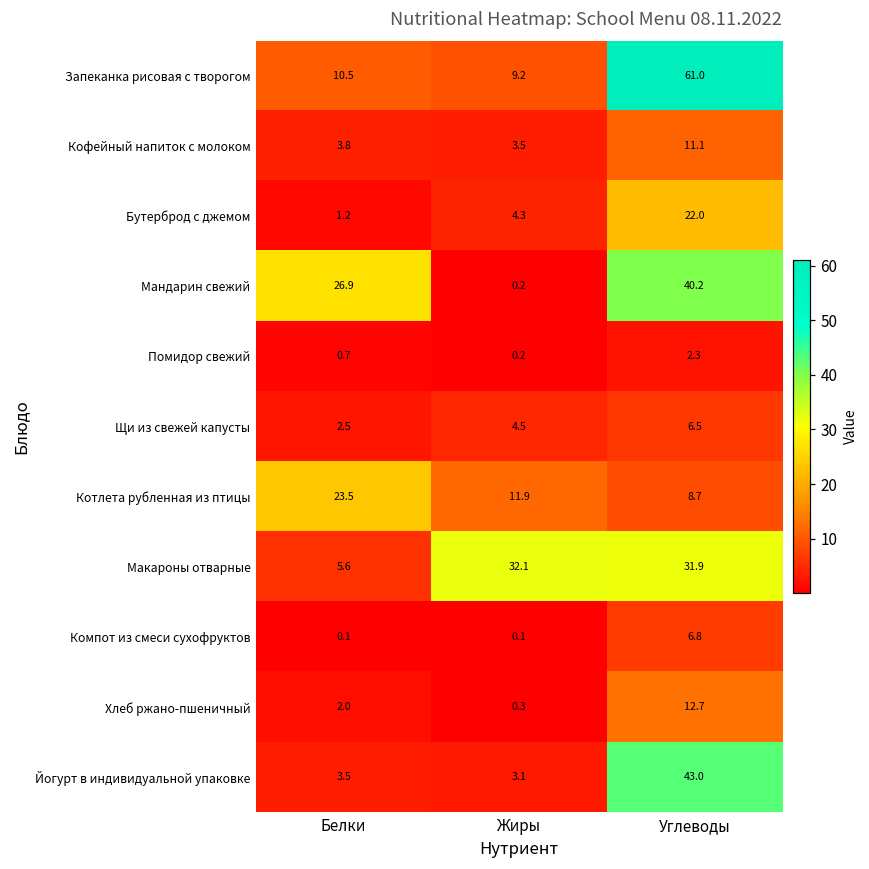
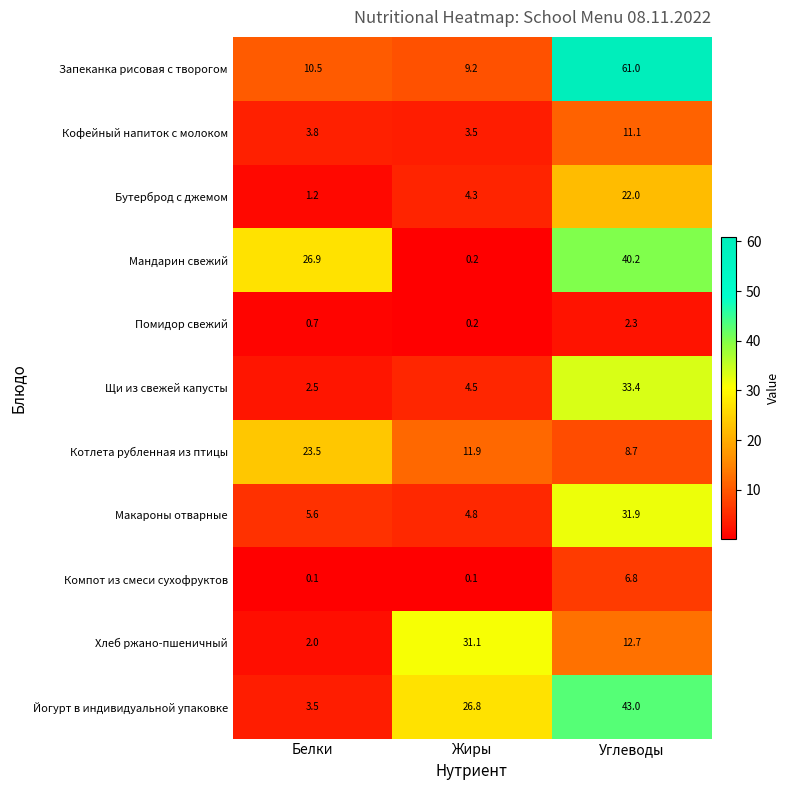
  {
    "Запеканка рисовая с творогом": {
      "Белки": 10.5,
      "Жиры": 9.2,
      "Углеводы": 61.0
    },
    "Кофейный напиток с молоком": {
      "Белки": 3.8,
      "Жиры": 3.5,
      "Углеводы": 11.1
    },
    "Бутерброд с джемом": {
      "Белки": 1.2,
      "Жиры": 4.3,
      "Углеводы": 22.0
    },
    "Мандарин свежий": {
      "Белки": 26.9,
      "Жиры": 0.2,
      "Углеводы": 40.2
    },
    "Помидор свежий": {
      "Белки": 0.7,
      "Жиры": 0.2,
      "Углеводы": 2.3
    },
    "Щи из свежей капусты": {
      "Белки": 2.5,
      "Жиры": 4.5,
-     "Углеводы": 6.5
+     "Углеводы": 33.4
    },
    "Котлета рубленная из птицы": {
      "Белки": 23.5,
      "Жиры": 11.9,
      "Углеводы": 8.7
    },
    "Макароны отварные": {
      "Белки": 5.6,
-     "Жиры": 32.1,
+     "Жиры": 4.8,
      "Углеводы": 31.9
    },
    "Компот из смеси сухофруктов": {
      "Белки": 0.1,
      "Жиры": 0.1,
      "Углеводы": 6.8
    },
    "Хлеб ржано-пшеничный": {
      "Белки": 2.0,
-     "Жиры": 0.3,
+     "Жиры": 31.1,
      "Углеводы": 12.7
    },
    "Йогурт в индивидуальной упаковке": {
      "Белки": 3.5,
-     "Жиры": 3.1,
+     "Жиры": 26.8,
      "Углеводы": 43.0
    }
  }
